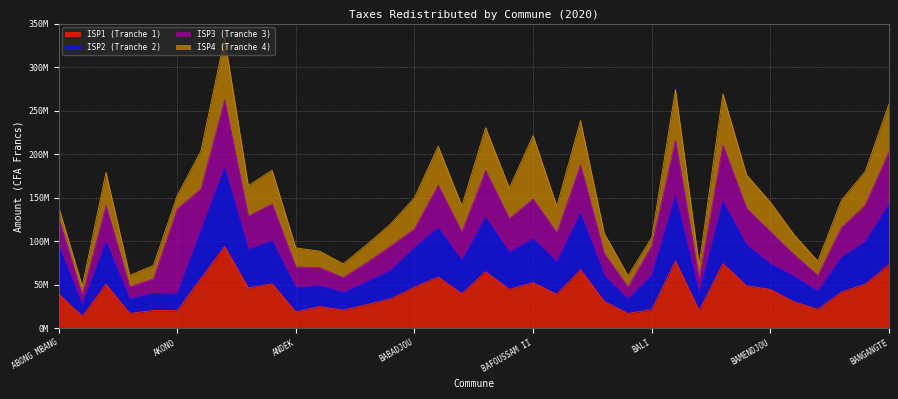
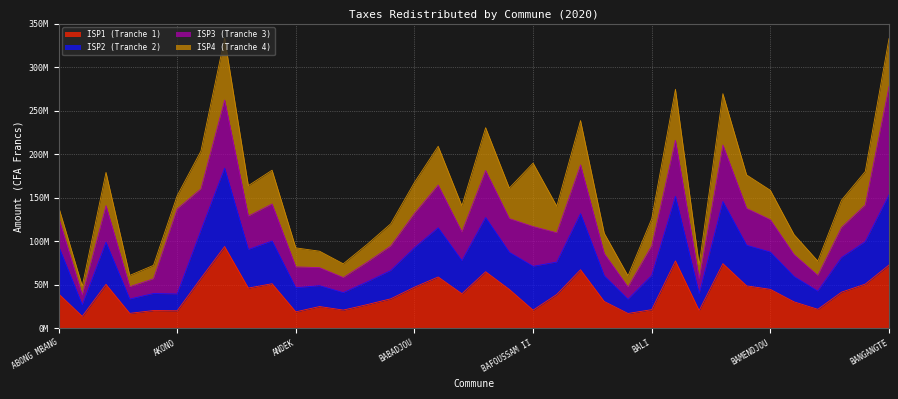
  {
    "ISP1 (Tranche 1)": {
      "ABONG MBANG": 40000000,
      "AKONO": 20000000,
      "ANDEK": 20000000,
      "BABADJOU": 50000000,
-     "BAFOUSSAM II": 50000000,
+     "BAFOUSSAM II": 20000000,
      "BALI": 20000000,
      "BAMENDJOU": 40000000,
      "BANGANGTE": 70000000
    },
    "ISP2 (Tranche 2)": {
      "ABONG MBANG": 50000000,
      "AKONO": 20000000,
      "ANDEK": 30000000,
      "BABADJOU": 50000000,
      "BAFOUSSAM II": 50000000,
      "BALI": 40000000,
-     "BAMENDJOU": 30000000,
-     "BANGANGTE": 70000000
+     "BAMENDJOU": 40000000,
+     "BANGANGTE": 80000000
    },
    "ISP3 (Tranche 3)": {
      "ABONG MBANG": 30000000,
      "AKONO": 100000000,
      "ANDEK": 20000000,
-     "BABADJOU": 20000000,
+     "BABADJOU": 40000000,
      "BAFOUSSAM II": 50000000,
      "BALI": 30000000,
      "BAMENDJOU": 40000000,
-     "BANGANGTE": 60000000
+     "BANGANGTE": 120000000
    },
    "ISP4 (Tranche 4)": {
      "ABONG MBANG": 10000000,
      "AKONO": 20000000,
      "ANDEK": 20000000,
      "BABADJOU": 40000000,
      "BAFOUSSAM II": 70000000,
-     "BALI": 10000000,
+     "BALI": 30000000,
      "BAMENDJOU": 30000000,
      "BANGANGTE": 60000000
    }
  }
